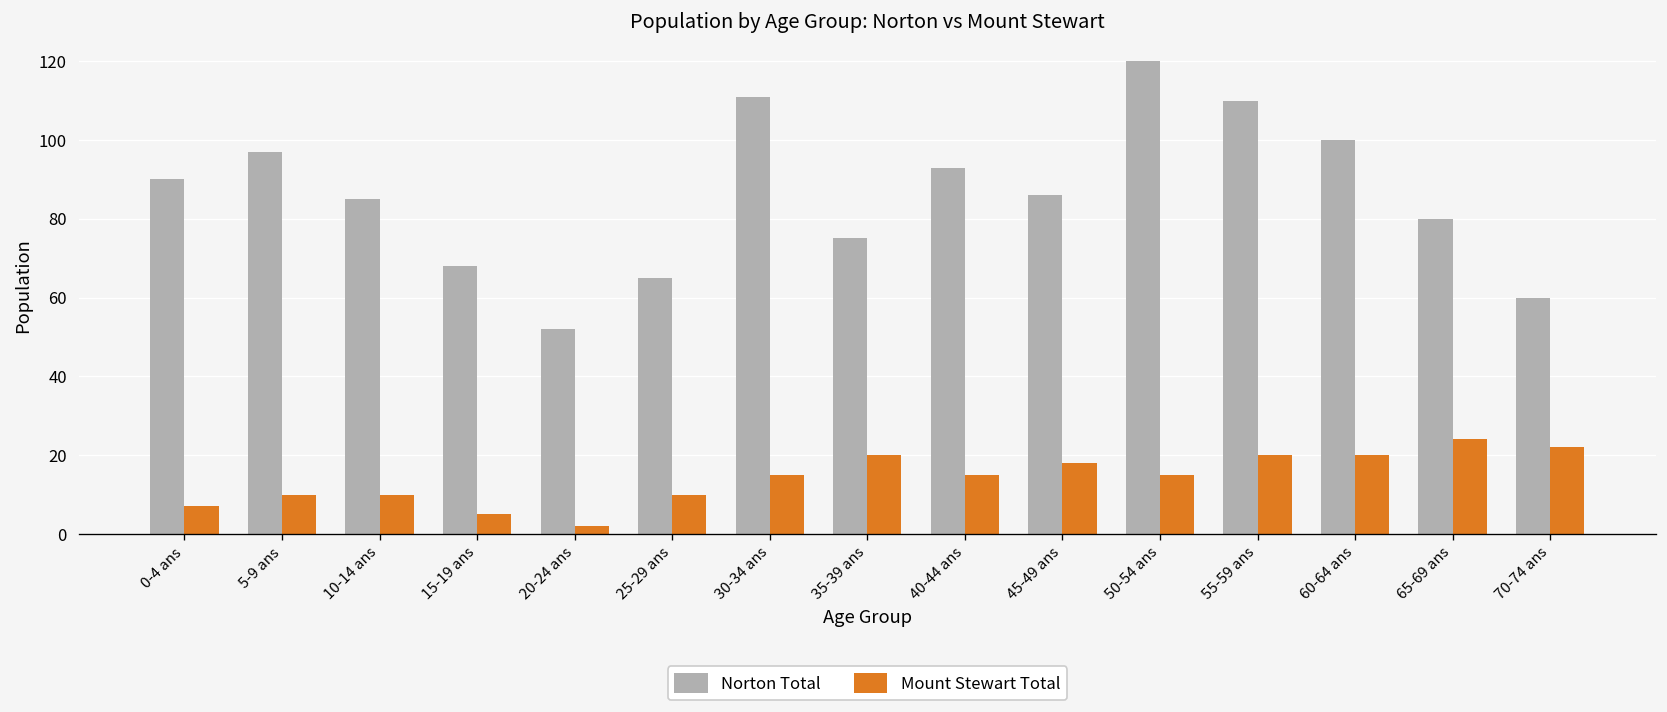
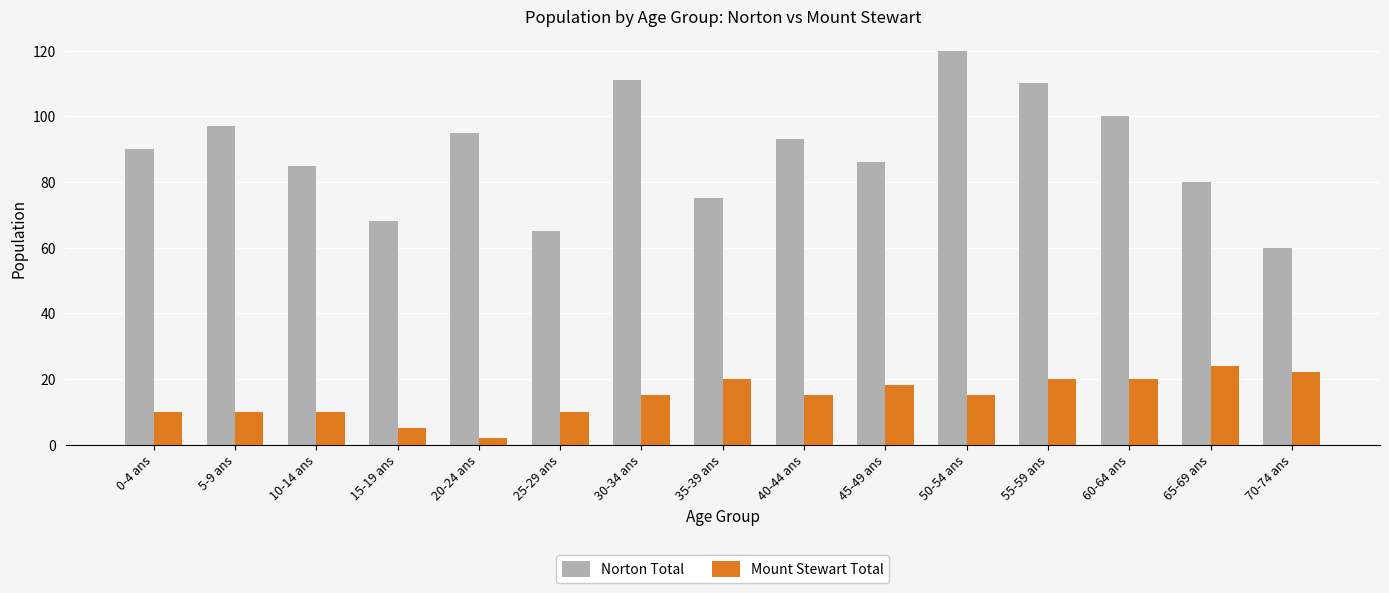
  {
    "Norton Total": {
      "0-4 ans": 90,
      "5-9 ans": 97,
      "10-14 ans": 85,
      "15-19 ans": 68,
-     "20-24 ans": 52,
+     "20-24 ans": 95,
      "25-29 ans": 65,
      "30-34 ans": 111,
      "35-39 ans": 75,
      "40-44 ans": 93,
      "45-49 ans": 86,
      "50-54 ans": 120,
      "55-59 ans": 110,
      "60-64 ans": 100,
      "65-69 ans": 80,
      "70-74 ans": 60
    },
    "Mount Stewart Total": {
-     "0-4 ans": 7,
+     "0-4 ans": 10,
      "5-9 ans": 10,
      "10-14 ans": 10,
      "15-19 ans": 5,
      "20-24 ans": 2,
      "25-29 ans": 10,
      "30-34 ans": 15,
      "35-39 ans": 20,
      "40-44 ans": 15,
      "45-49 ans": 18,
      "50-54 ans": 15,
      "55-59 ans": 20,
      "60-64 ans": 20,
      "65-69 ans": 24,
      "70-74 ans": 22
    }
  }
